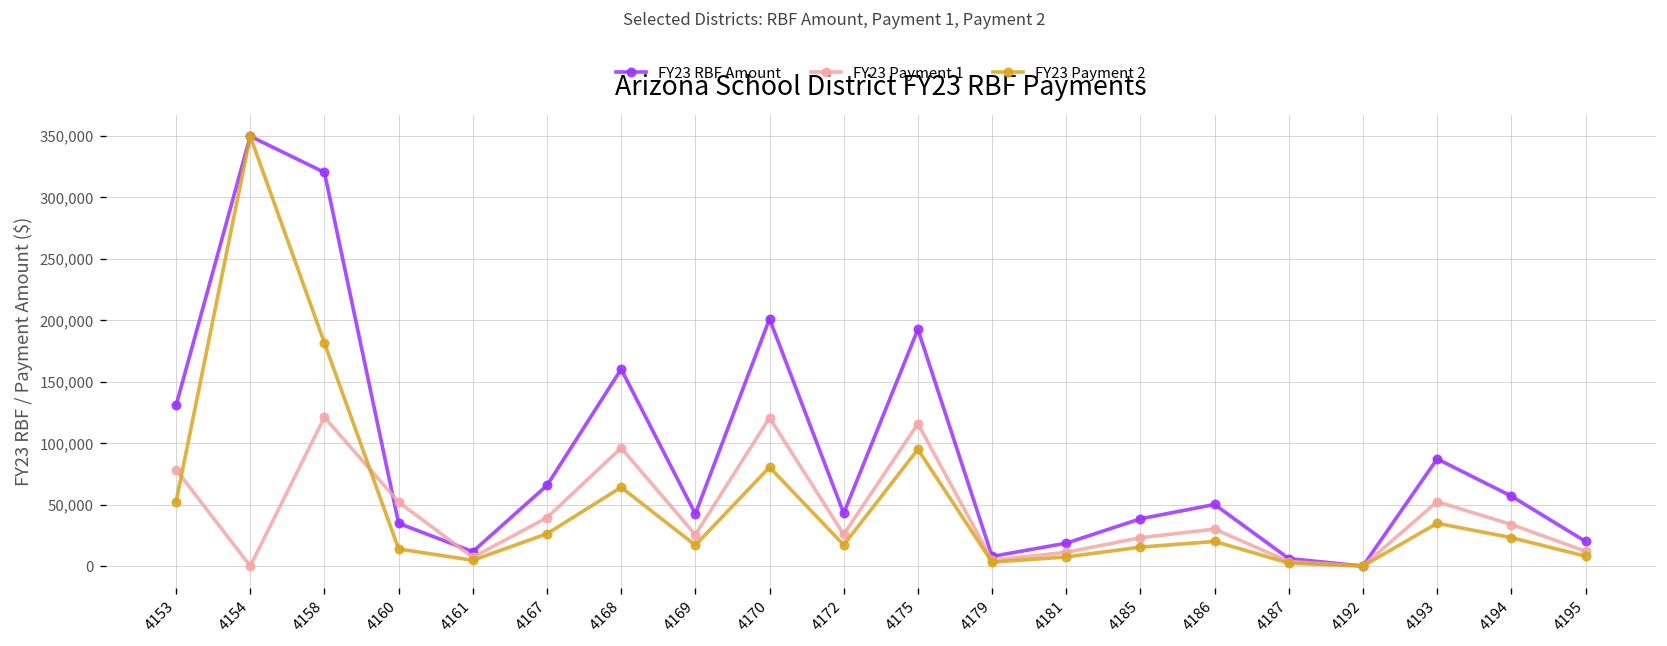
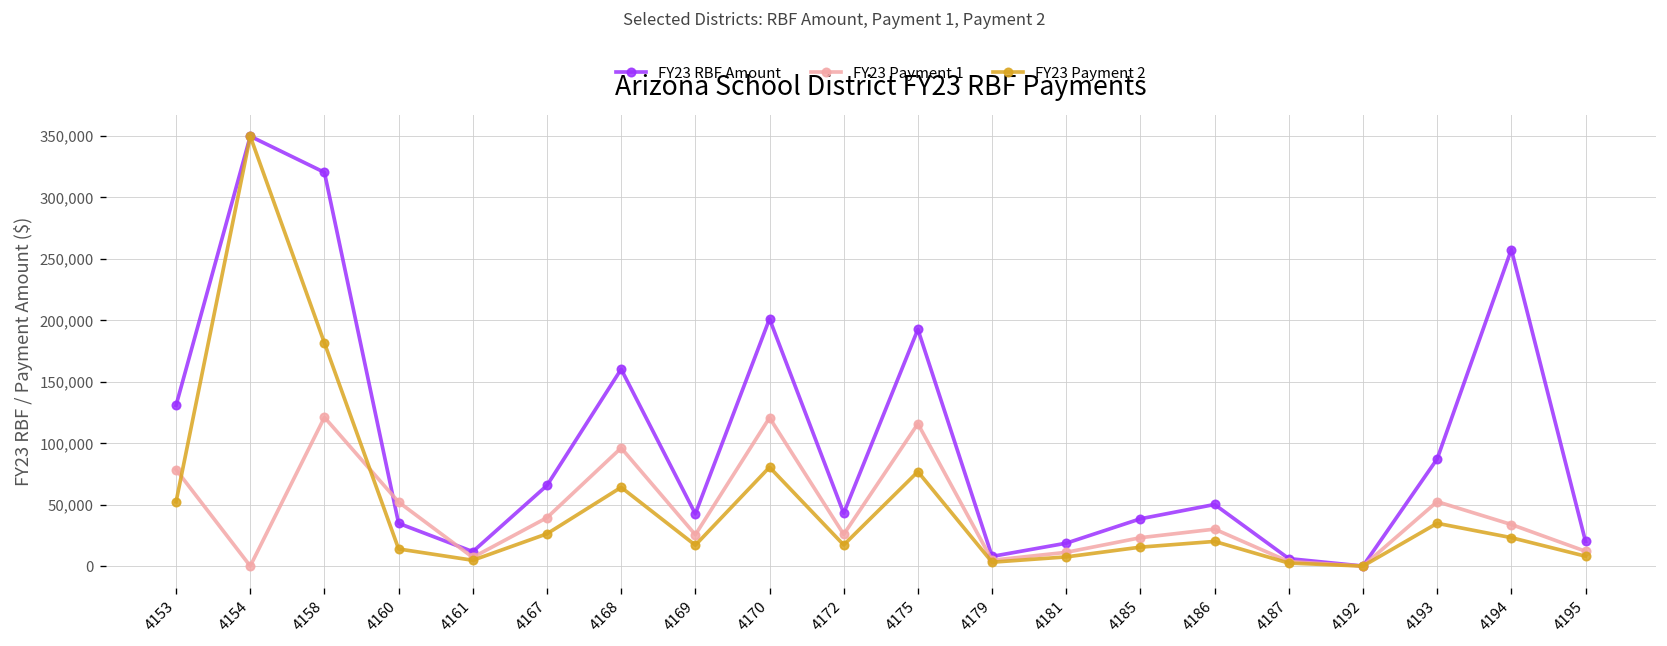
  {
    "FY23 RBF Amount": {
      "4153": "131,000",
      "4158": "320,000",
      "4160": "35,000",
      "4161": "12,000",
      "4167": "66,000",
      "4168": "160,000",
      "4169": "42,000",
      "4170": "201,000",
      "4172": "43,000",
      "4175": "193,000",
      "4179": "8,000",
      "4181": "19,000",
      "4185": "38,000",
      "4186": "50,000",
      "4193": "87,000",
-     "4194": "57,000",
+     "4194": "258,000",
      "4195": "20,000"
    },
    "FY23 Payment 1": {
      "4153": "79,000",
      "4154": "0",
      "4158": "121,000",
      "4160": "52,000",
      "4167": "39,000",
      "4168": "96,000",
      "4169": "25,000",
      "4170": "121,000",
      "4172": "26,000",
      "4175": "116,000",
      "4181": "11,000",
      "4185": "23,000",
      "4186": "30,000",
      "4193": "52,000",
      "4194": "34,000",
      "4195": "12,000"
    },
    "FY23 Payment 2": {
      "4153": "52,000",
      "4158": "182,000",
      "4160": "14,000",
      "4167": "26,000",
      "4168": "64,000",
      "4169": "17,000",
      "4170": "80,000",
      "4172": "17,000",
-     "4175": "95,000",
+     "4175": "77,000",
      "4181": "7,000",
      "4185": "15,000",
      "4186": "20,000",
      "4193": "35,000",
      "4194": "23,000",
      "4195": "8,000"
    }
  }
